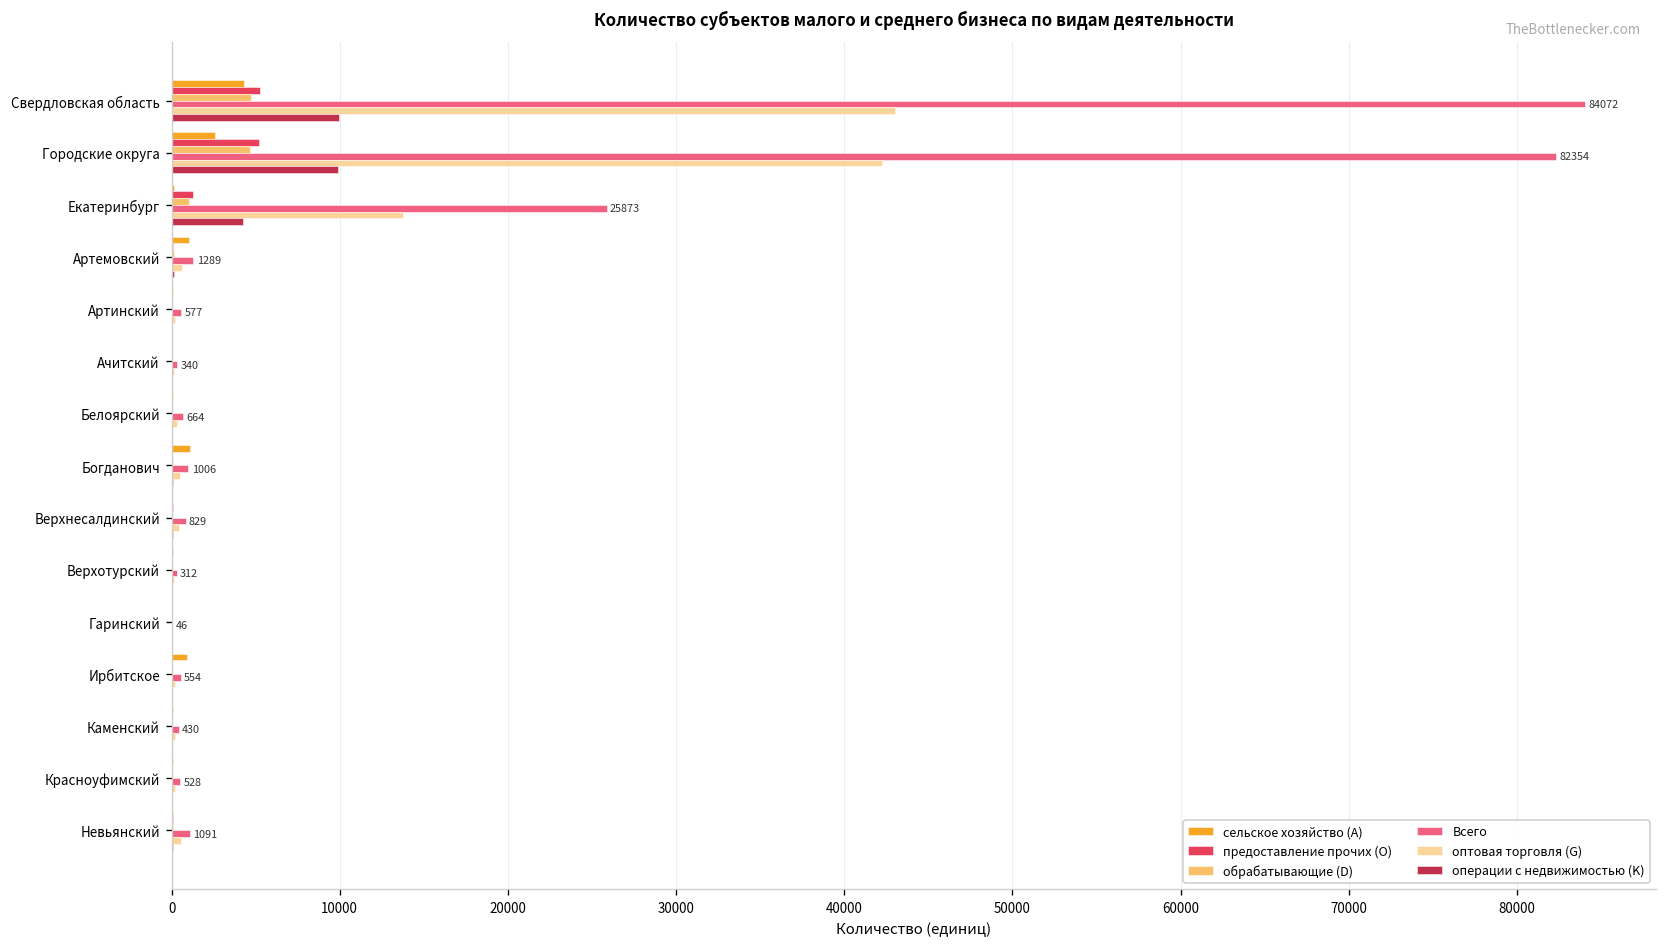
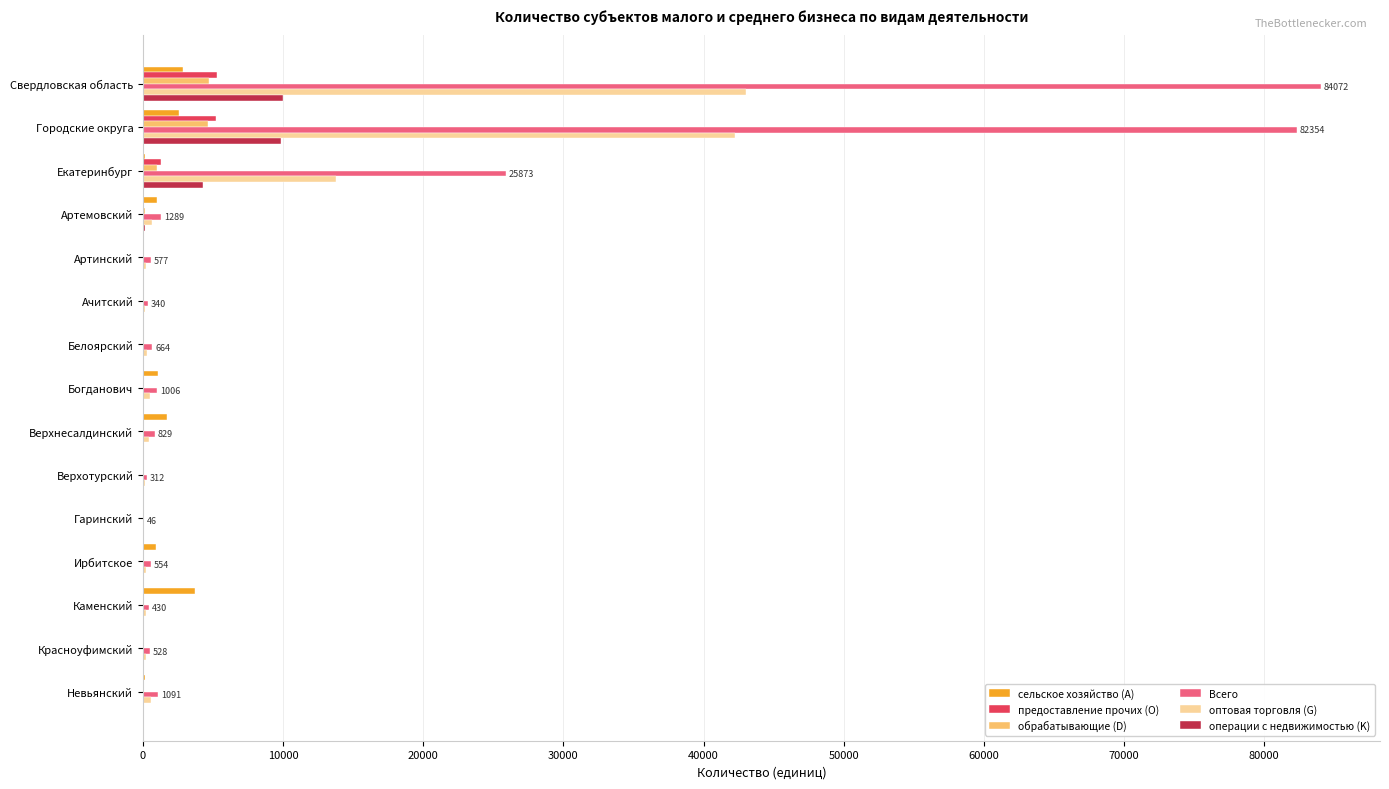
  {
    "сельское хозяйство (A)": {
-     "Свердловская область": 4300,
+     "Свердловская область": 2900,
      "Городские округа": 2600,
      "Артемовский": 1000,
      "Богданович": 1100,
-     "Верхнесалдинский": 0,
+     "Верхнесалдинский": 1700,
      "Ирбитское": 900,
-     "Каменский": 100
+     "Каменский": 3700
    }
  }
